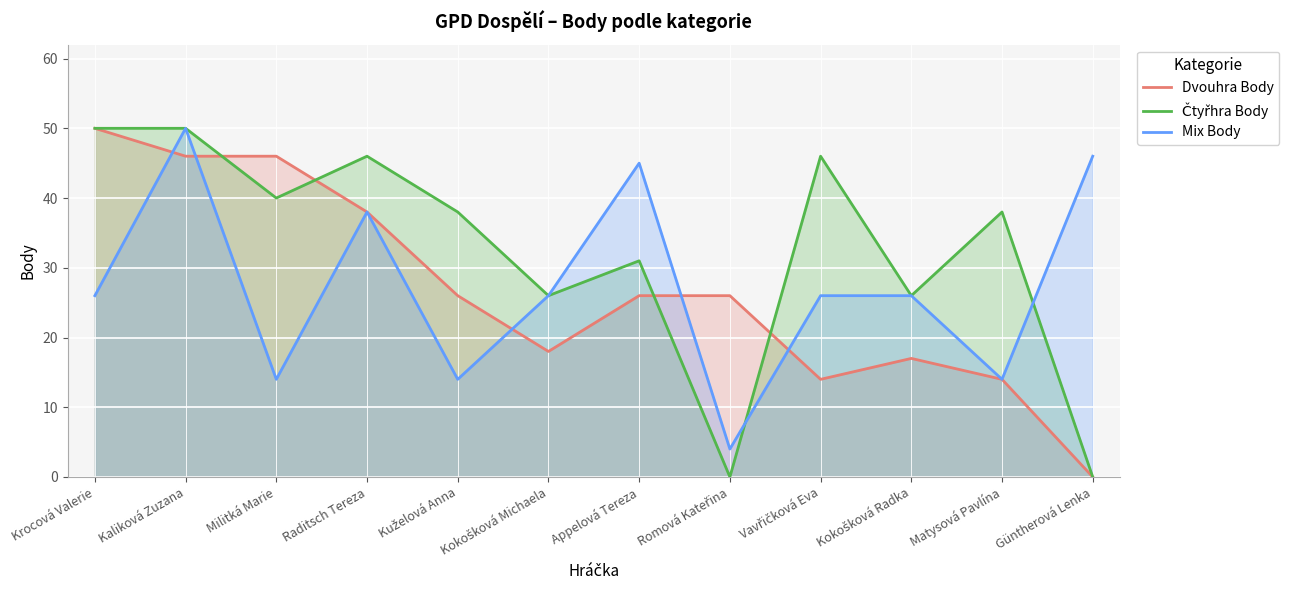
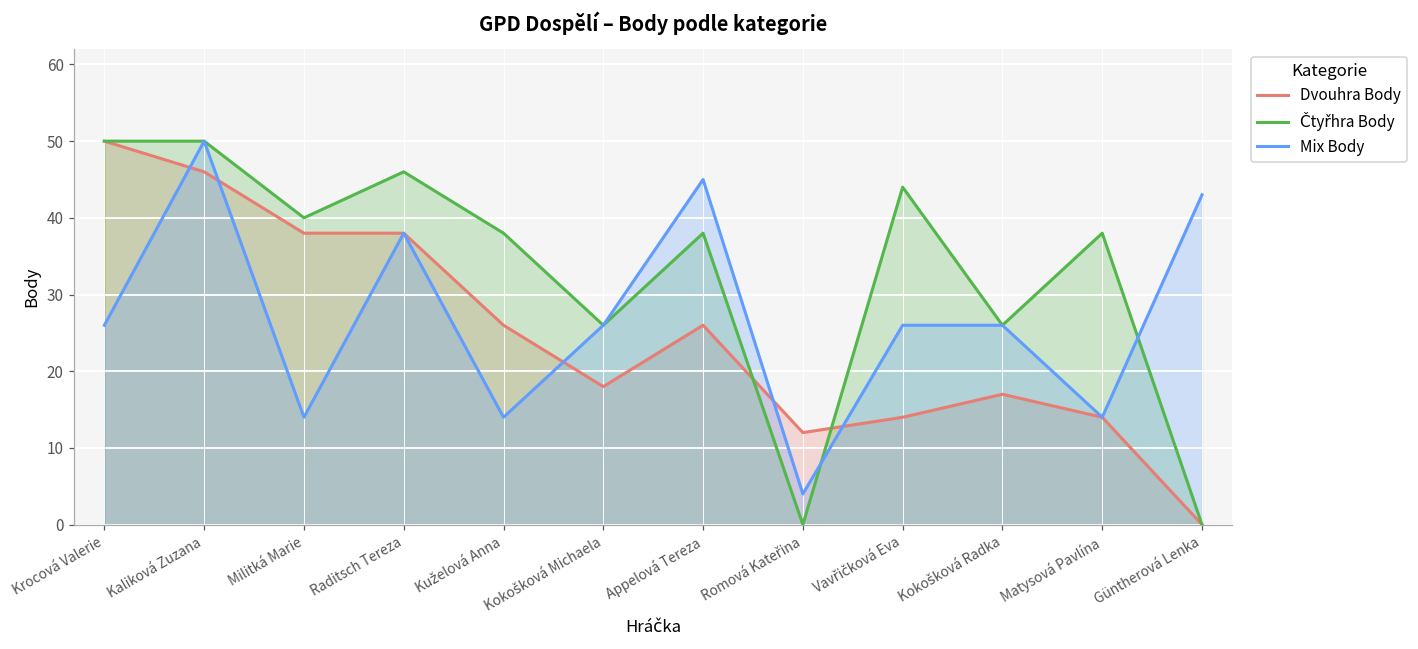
  {
    "Dvouhra Body": {
      "Kaliková Zuzana": 46,
-     "Militká Marie": 46,
+     "Militká Marie": 38,
      "Kuželová Anna": 26,
      "Kokošková Michaela": 18,
      "Appelová Tereza": 26,
-     "Romová Kateřina": 26,
+     "Romová Kateřina": 12,
      "Vavřičková Eva": 14,
      "Kokošková Radka": 17
    },
    "Čtyřhra Body": {
      "Militká Marie": 40,
      "Raditsch Tereza": 46,
      "Kuželová Anna": 38,
-     "Appelová Tereza": 31,
+     "Appelová Tereza": 38,
      "Romová Kateřina": 0,
-     "Vavřičková Eva": 46,
+     "Vavřičková Eva": 44,
      "Matysová Pavlína": 38
    },
    "Mix Body": {
      "Krocová Valerie": 26,
      "Militká Marie": 14,
      "Kuželová Anna": 14,
      "Appelová Tereza": 45,
      "Romová Kateřina": 4,
      "Vavřičková Eva": 26,
-     "Güntherová Lenka": 46
+     "Güntherová Lenka": 43
    }
  }
